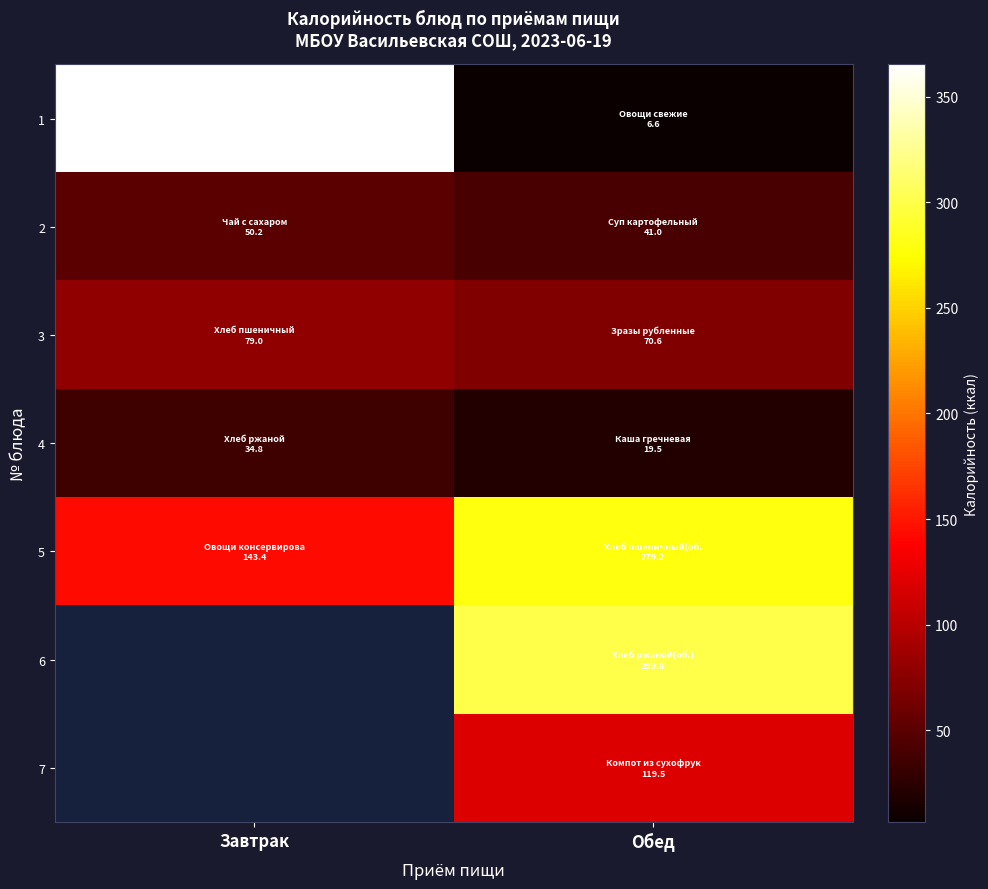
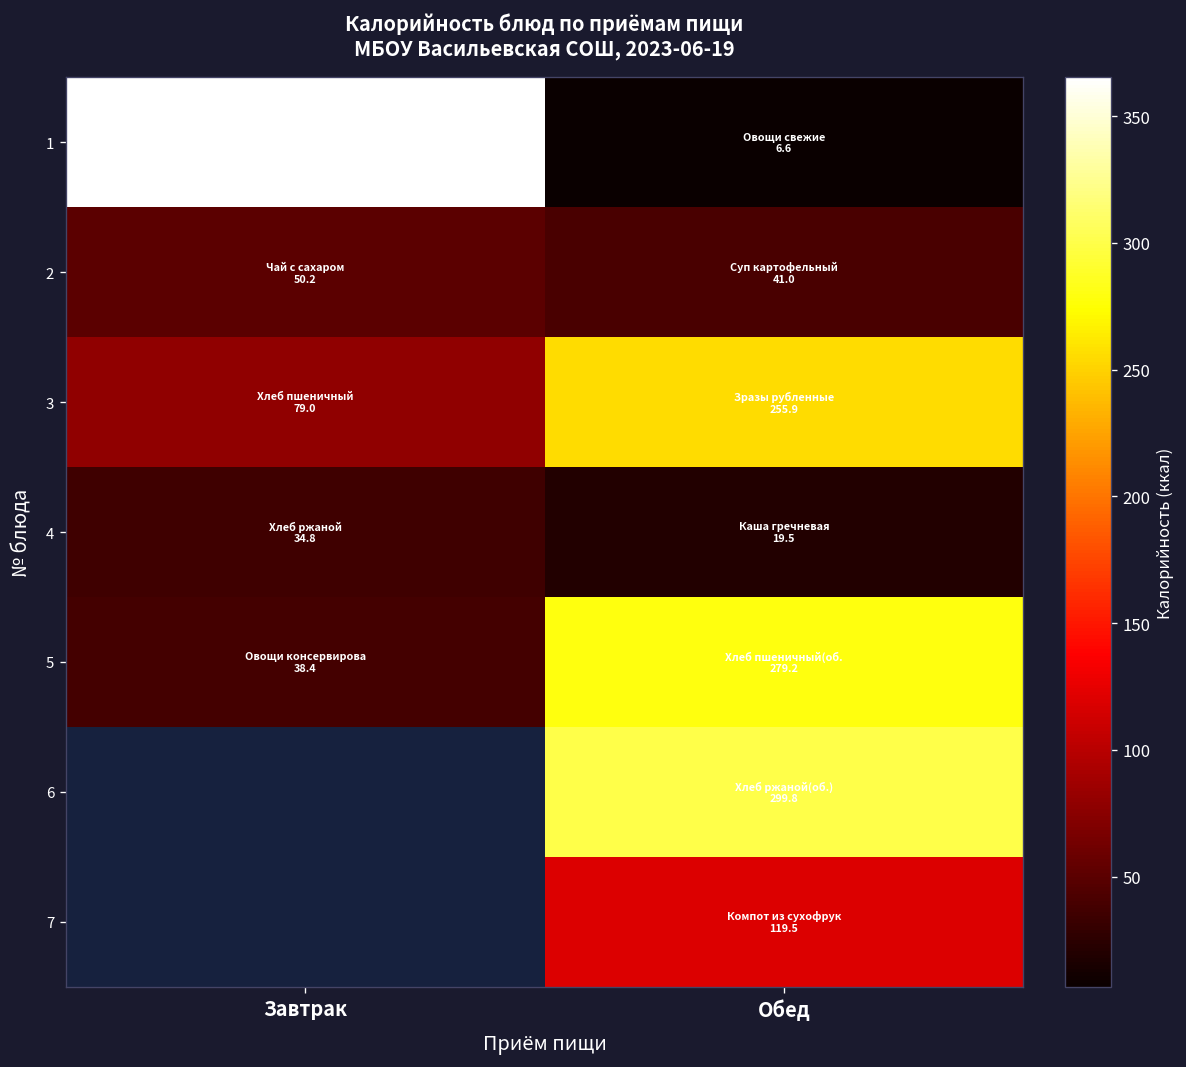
  {
    "1": {
      "Обед": 6.6
    },
    "2": {
      "Завтрак": 50.2,
      "Обед": 41.0
    },
    "3": {
      "Завтрак": 79.0,
-     "Обед": 70.6
+     "Обед": 255.9
    },
    "4": {
      "Завтрак": 34.8,
      "Обед": 19.5
    },
    "5": {
-     "Завтрак": 143.4,
+     "Завтрак": 38.4,
      "Обед": 279.2
    },
    "6": {
      "Обед": 299.8
    },
    "7": {
      "Обед": 119.5
    }
  }
